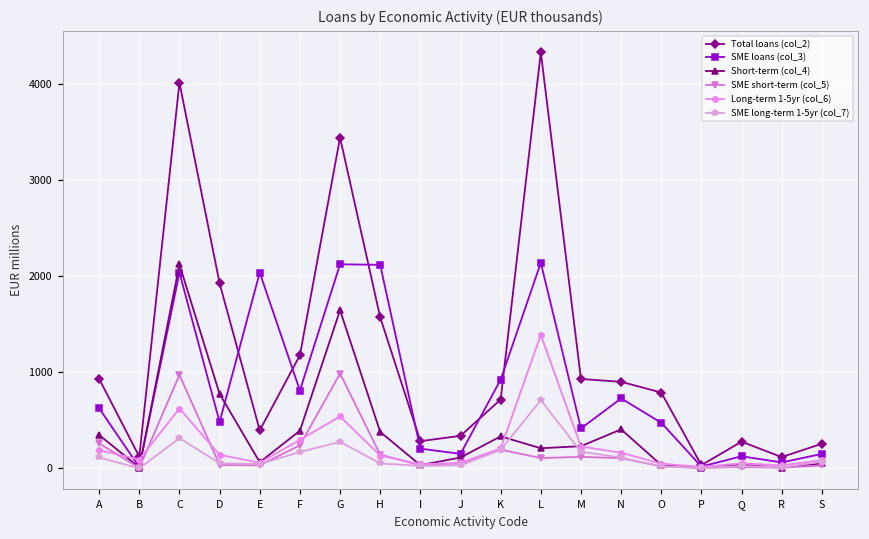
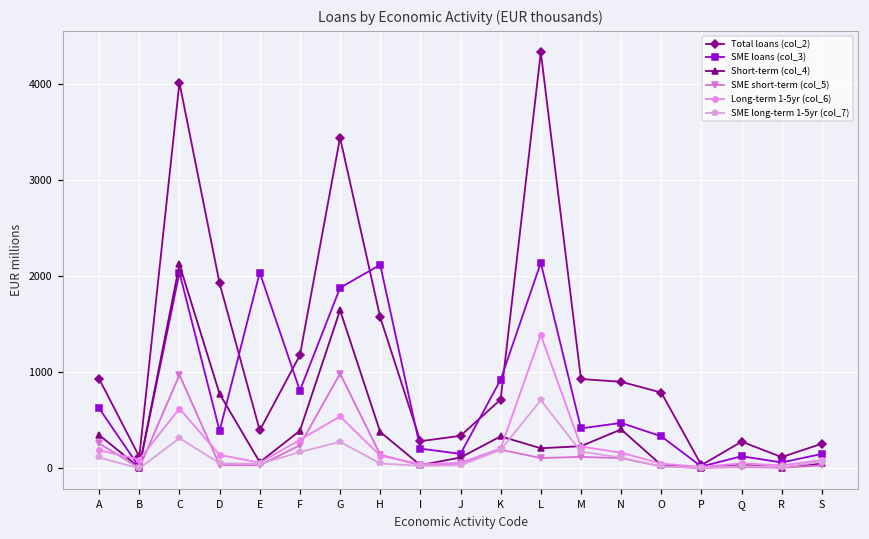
  {
    "SME loans (col_3)": {
      "A": 600,
      "C": 2000,
-     "D": 500,
+     "D": 400,
      "E": 2000,
      "F": 800,
-     "G": 2100,
+     "G": 1900,
      "H": 2100,
      "I": 200,
      "J": 200,
      "K": 900,
      "L": 2100,
      "M": 400,
-     "N": 700,
-     "O": 500,
+     "N": 500,
+     "O": 300,
      "Q": 100,
      "R": 100,
      "S": 200
    }
  }
